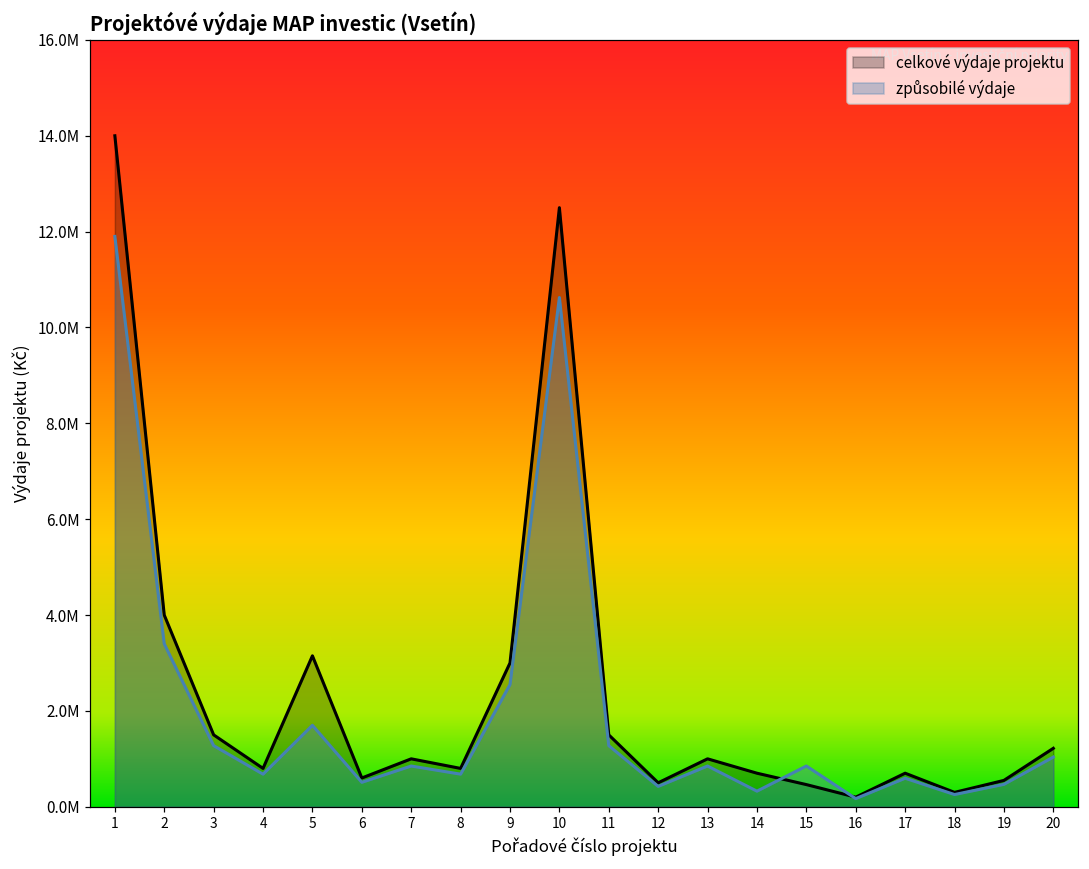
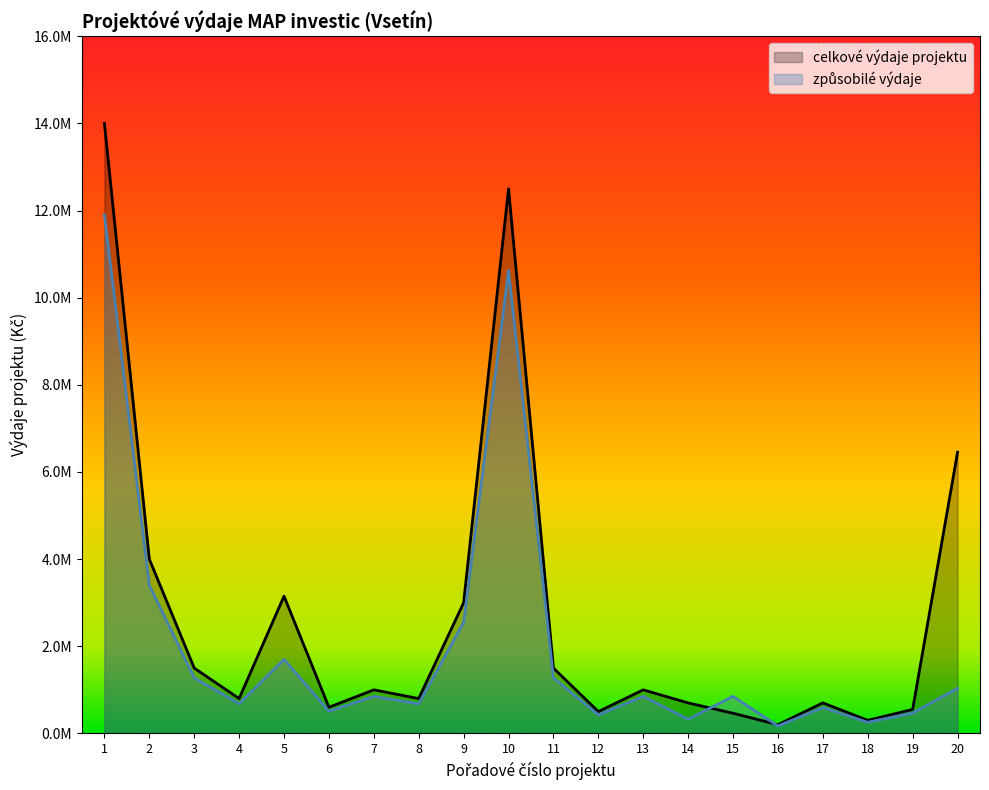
  {
    "celkové výdaje projektu": {
      "1": 14000000,
      "2": 4000000,
      "3": 1500000,
      "4": 800000,
      "5": 3100000,
      "6": 600000,
      "7": 1000000,
      "8": 800000,
      "9": 3000000,
      "10": 12500000,
      "11": 1500000,
      "12": 500000,
      "13": 1000000,
      "14": 700000,
      "15": 500000,
      "17": 700000,
      "19": 600000,
-     "20": 1200000
+     "20": 6500000
    },
    "způsobilé výdaje": {
      "1": 11900000,
      "2": 3400000,
      "3": 1300000,
      "4": 700000,
      "5": 1700000,
      "6": 500000,
      "7": 900000,
      "8": 700000,
      "9": 2600000,
      "10": 10600000,
      "11": 1300000,
      "12": 400000,
      "13": 900000,
      "14": 300000,
      "15": 900000,
      "17": 600000,
      "19": 500000,
      "20": 1000000
    }
  }
